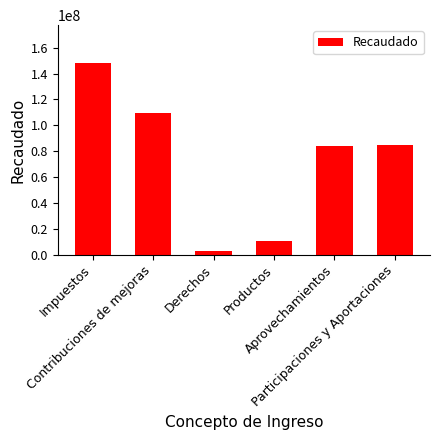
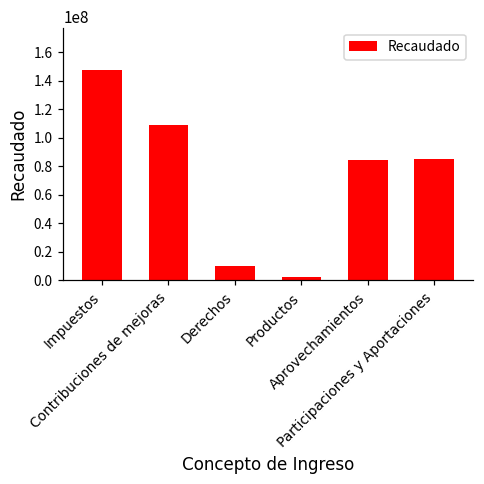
  {
    "Impuestos": 148000000,
    "Contribuciones de mejoras": 109000000,
-   "Derechos": 3000000,
-   "Productos": 11000000,
+   "Derechos": 10000000,
+   "Productos": 3000000,
    "Aprovechamientos": 84000000,
    "Participaciones y Aportaciones": 85000000
  }
